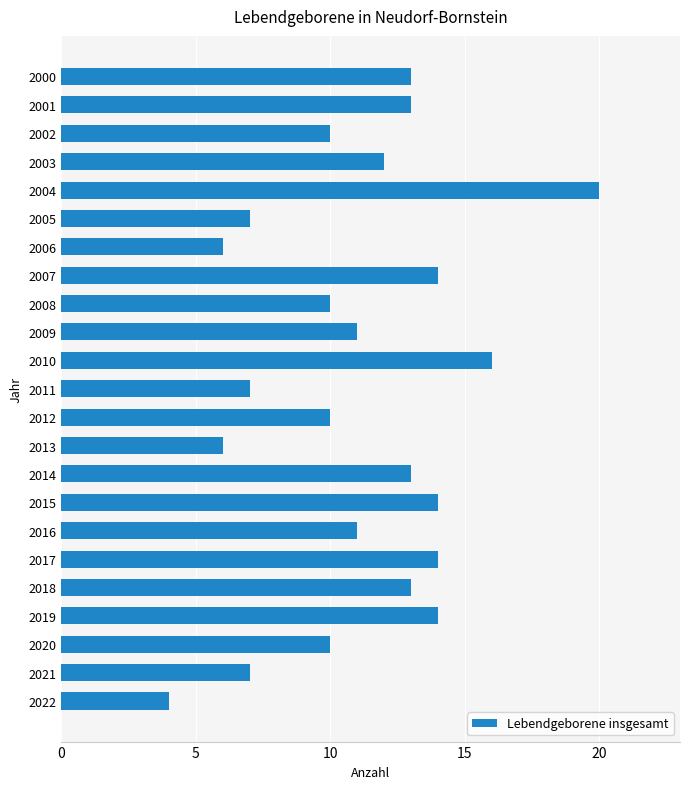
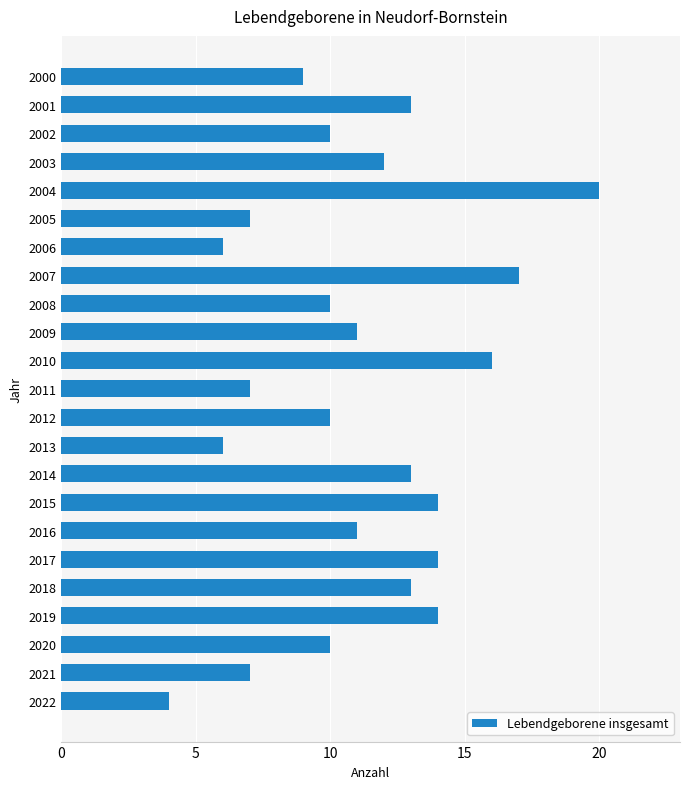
  {
-   "2000": 13,
+   "2000": 9,
    "2001": 13,
    "2002": 10,
    "2003": 12,
    "2004": 20,
    "2005": 7,
    "2006": 6,
-   "2007": 14,
+   "2007": 17,
    "2008": 10,
    "2009": 11,
    "2010": 16,
    "2011": 7,
    "2012": 10,
    "2013": 6,
    "2014": 13,
    "2015": 14,
    "2016": 11,
    "2017": 14,
    "2018": 13,
    "2019": 14,
    "2020": 10,
    "2021": 7,
    "2022": 4
  }
